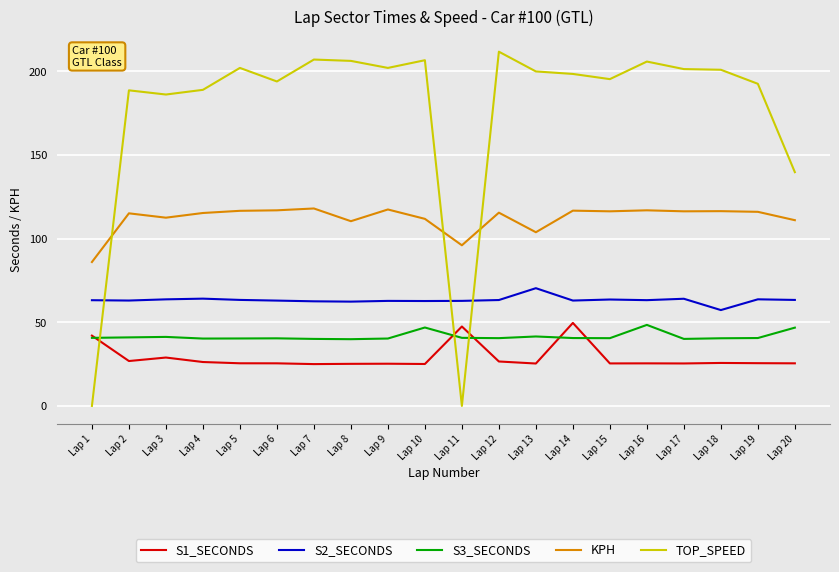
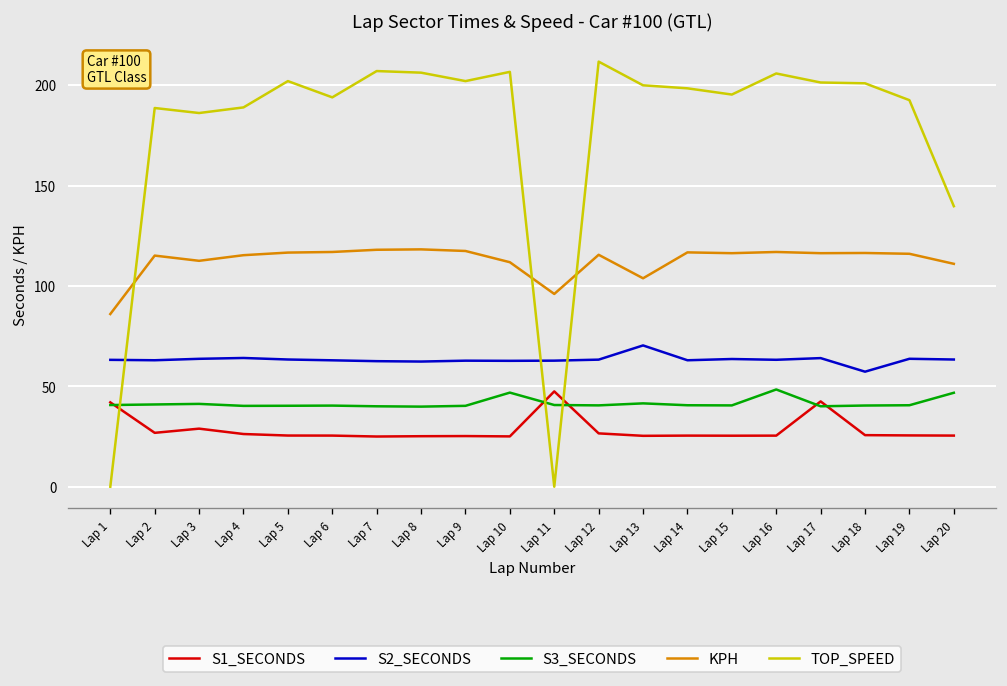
  {
    "S1_SECONDS": {
      "Lap 2": 27,
      "Lap 3": 29,
      "Lap 4": 26,
      "Lap 5": 25,
      "Lap 6": 25,
      "Lap 7": 25,
      "Lap 8": 25,
      "Lap 9": 25,
      "Lap 10": 25,
      "Lap 11": 47,
      "Lap 12": 27,
      "Lap 13": 25,
-     "Lap 14": 50,
+     "Lap 14": 25,
      "Lap 15": 25,
      "Lap 16": 25,
-     "Lap 17": 25,
+     "Lap 17": 42,
      "Lap 18": 26,
      "Lap 19": 26,
      "Lap 20": 25
    },
    "S2_SECONDS": {
      "Lap 1": 63,
      "Lap 2": 63,
      "Lap 3": 64,
      "Lap 4": 64,
      "Lap 5": 63,
      "Lap 6": 63,
      "Lap 7": 63,
      "Lap 8": 62,
      "Lap 9": 63,
      "Lap 10": 63,
      "Lap 11": 63,
      "Lap 12": 63,
      "Lap 13": 70,
      "Lap 14": 63,
      "Lap 15": 64,
      "Lap 16": 63,
      "Lap 17": 64,
      "Lap 18": 57,
      "Lap 19": 64,
      "Lap 20": 63
    },
    "S3_SECONDS": {
      "Lap 2": 41,
      "Lap 3": 41,
      "Lap 4": 40,
      "Lap 5": 40,
      "Lap 6": 40,
      "Lap 7": 40,
      "Lap 8": 40,
      "Lap 9": 40,
      "Lap 10": 47,
      "Lap 11": 41,
      "Lap 12": 41,
      "Lap 13": 42,
      "Lap 14": 41,
      "Lap 15": 40,
      "Lap 16": 48,
      "Lap 17": 40,
      "Lap 18": 40,
      "Lap 19": 41,
      "Lap 20": 47
    },
    "KPH": {
      "Lap 1": 86,
      "Lap 2": 115,
      "Lap 3": 113,
      "Lap 4": 115,
      "Lap 5": 117,
      "Lap 6": 117,
      "Lap 7": 118,
-     "Lap 8": 110,
+     "Lap 8": 118,
      "Lap 9": 117,
      "Lap 10": 112,
      "Lap 11": 96,
      "Lap 12": 116,
      "Lap 13": 104,
      "Lap 14": 117,
      "Lap 15": 116,
      "Lap 16": 117,
      "Lap 17": 116,
      "Lap 18": 116,
      "Lap 19": 116,
      "Lap 20": 111
    },
    "TOP_SPEED": {
      "Lap 1": 0,
      "Lap 3": 186,
      "Lap 4": 189,
      "Lap 5": 202,
      "Lap 6": 194,
      "Lap 7": 207,
      "Lap 8": 206,
      "Lap 9": 202,
      "Lap 10": 207,
      "Lap 11": 0,
      "Lap 12": 212,
      "Lap 13": 200,
      "Lap 14": 198,
      "Lap 15": 195,
      "Lap 16": 206,
      "Lap 17": 201,
      "Lap 18": 201,
      "Lap 19": 193,
      "Lap 20": 140
    }
  }
